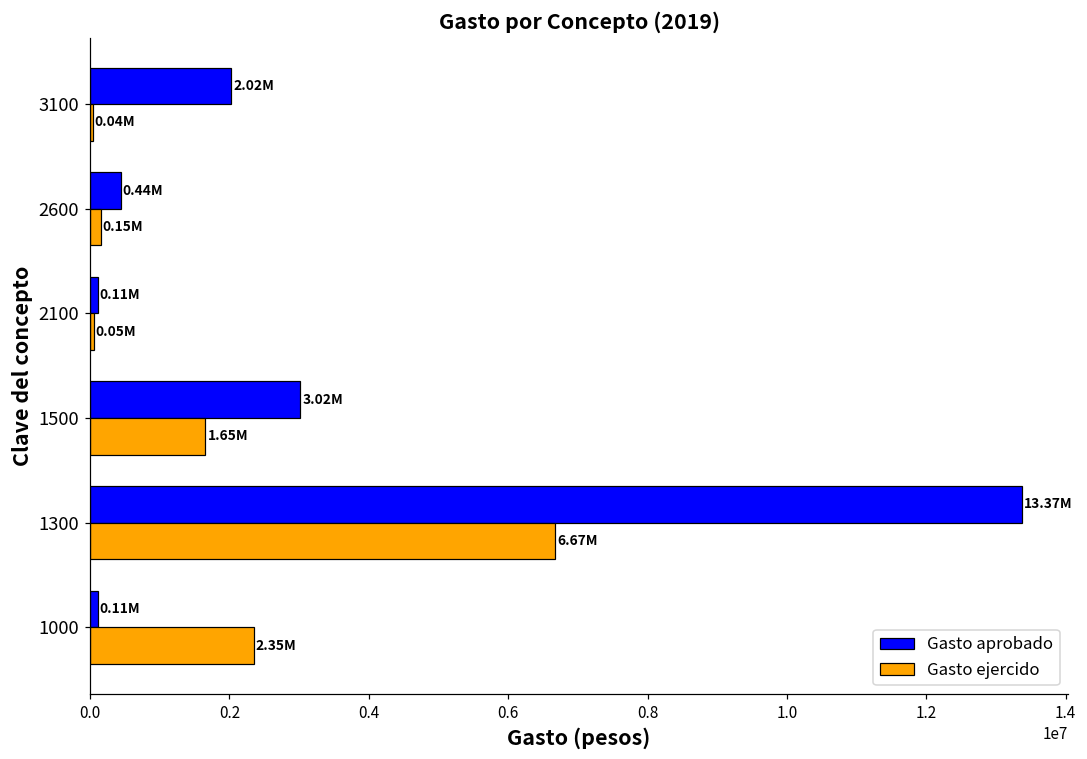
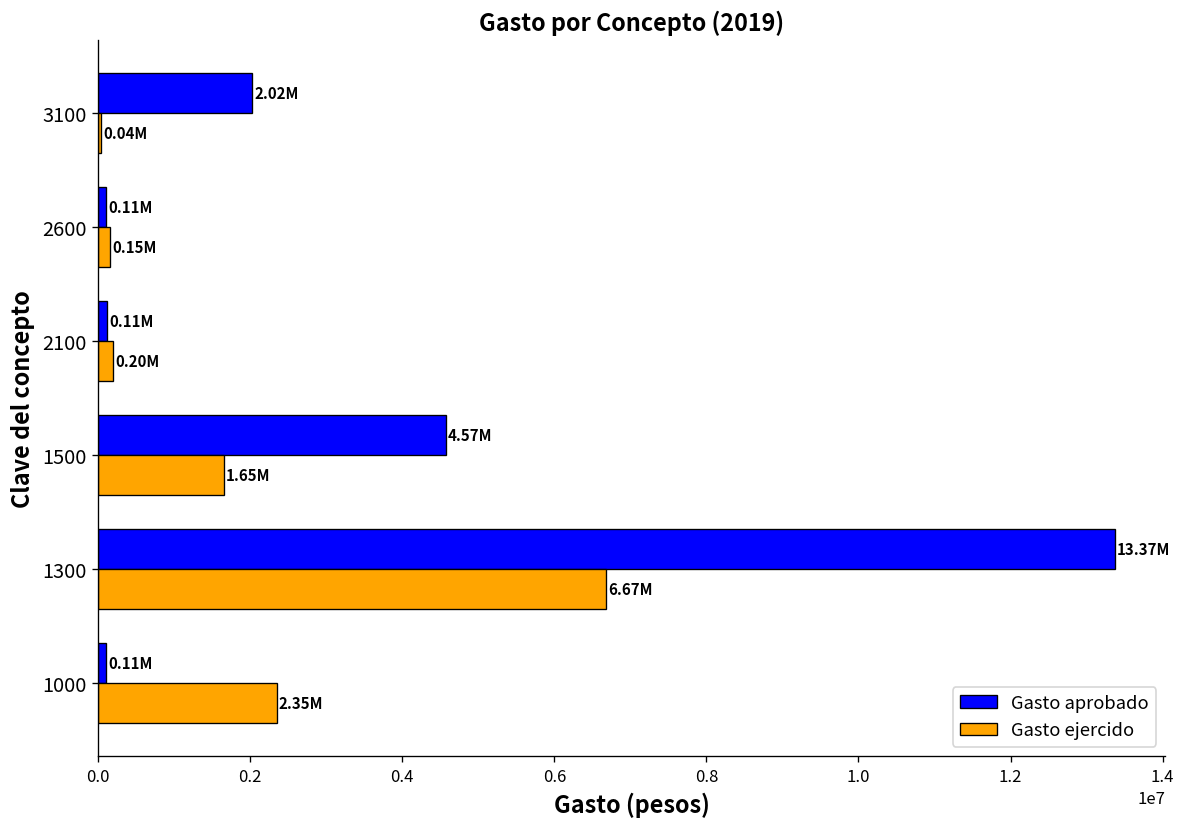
  {
    "Gasto aprobado": {
      "3100": "2.02M",
-     "2600": "0.44M",
+     "2600": "0.11M",
      "2100": "0.11M",
-     "1500": "3.02M",
+     "1500": "4.57M",
      "1300": "13.37M",
      "1000": "0.11M"
    },
    "Gasto ejercido": {
      "3100": "0.04M",
      "2600": "0.15M",
-     "2100": "0.05M",
+     "2100": "0.20M",
      "1500": "1.65M",
      "1300": "6.67M",
      "1000": "2.35M"
    }
  }
